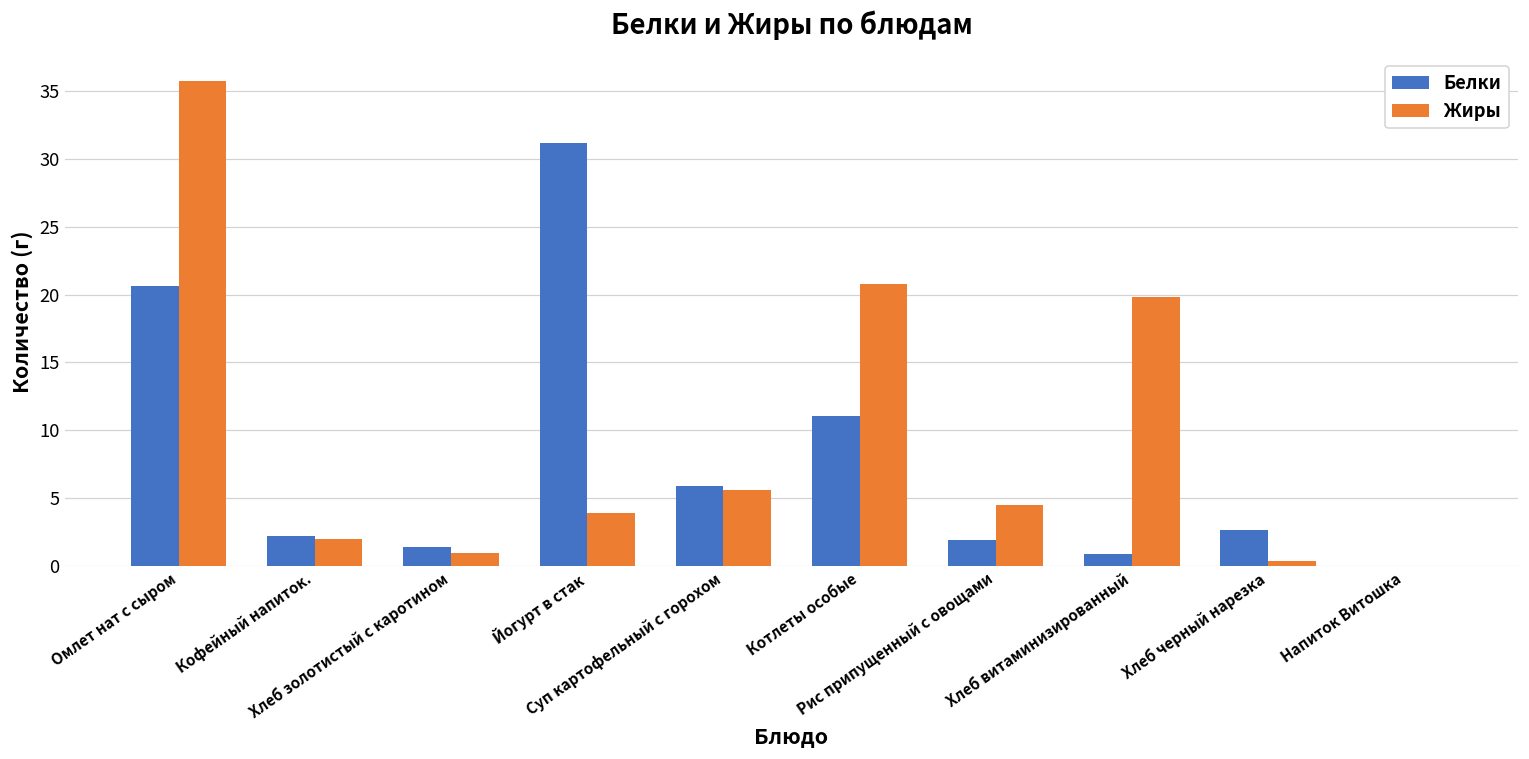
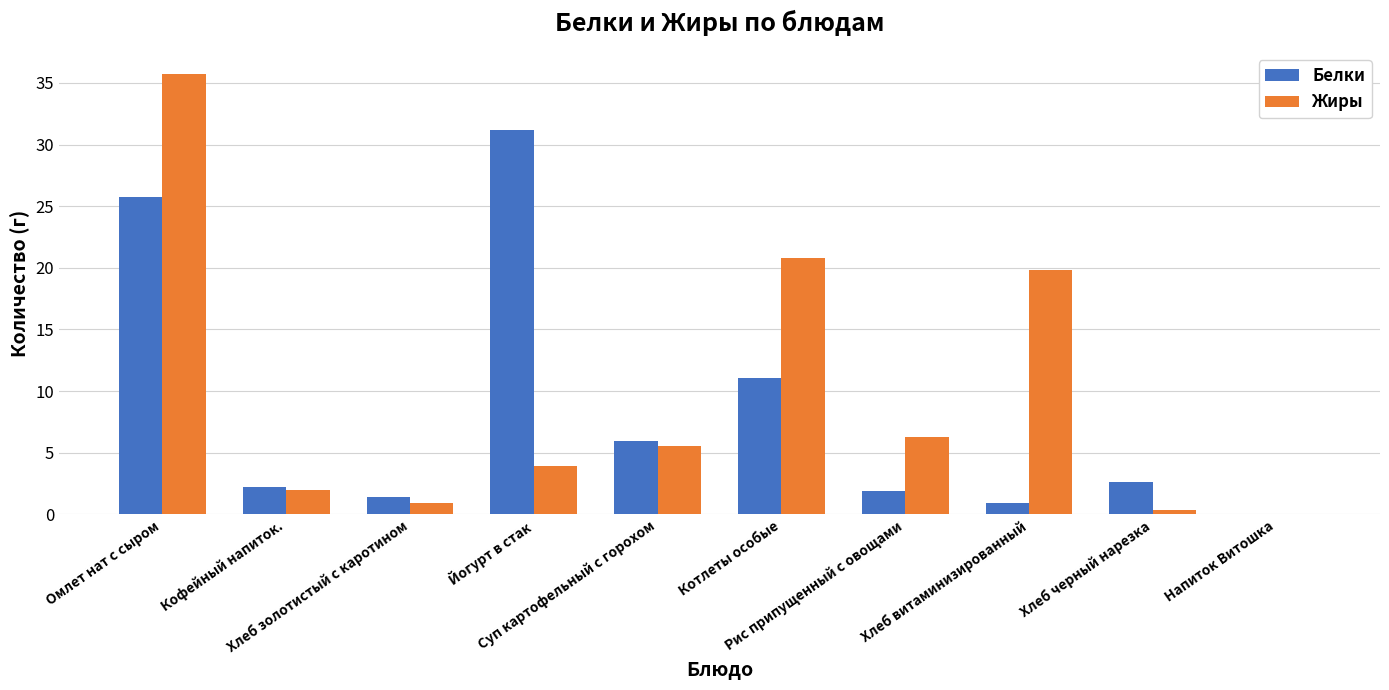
  {
    "Белки": {
-     "Омлет нат с сыром": 20.7,
+     "Омлет нат с сыром": 25.8,
      "Кофейный напиток.": 2.2,
      "Хлеб золотистый с каротином": 1.4,
      "Йогурт в стак": 31.2,
      "Суп картофельный с горохом": 5.9,
      "Котлеты особые": 11.0,
      "Рис припущенный с овощами": 1.9,
      "Хлеб витаминизированный": 0.9,
      "Хлеб черный нарезка": 2.6,
      "Напиток Витошка": 0.0
    },
    "Жиры": {
      "Омлет нат с сыром": 35.7,
      "Кофейный напиток.": 2.0,
      "Хлеб золотистый с каротином": 0.9,
      "Йогурт в стак": 3.9,
      "Суп картофельный с горохом": 5.6,
      "Котлеты особые": 20.8,
-     "Рис припущенный с овощами": 4.5,
+     "Рис припущенный с овощами": 6.3,
      "Хлеб витаминизированный": 19.8,
      "Хлеб черный нарезка": 0.3,
      "Напиток Витошка": 0.0
    }
  }
